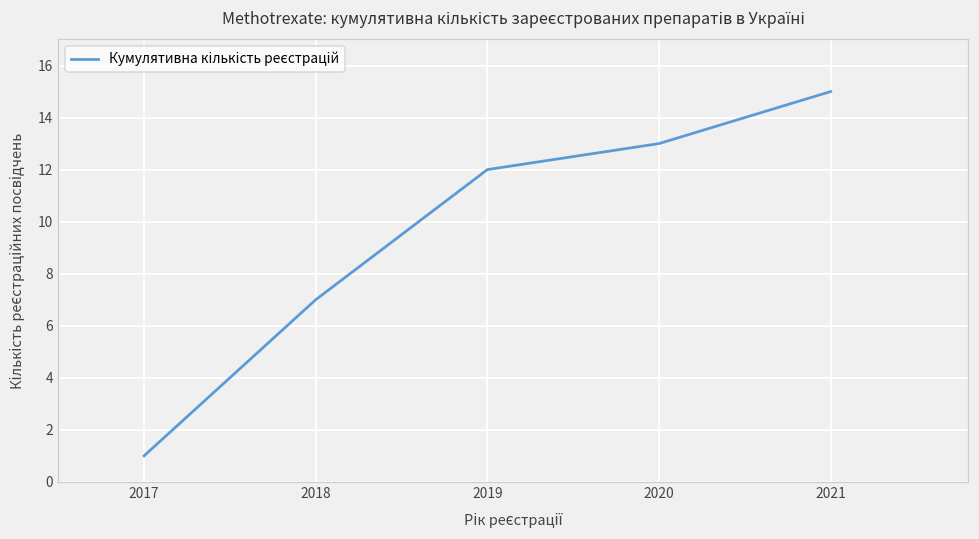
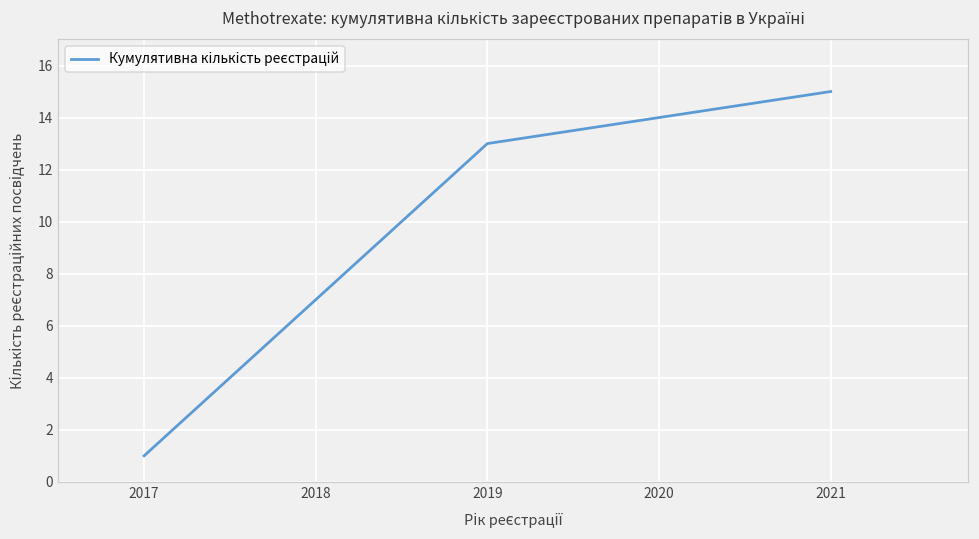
  {
    "2017": 1,
    "2018": 7,
-   "2019": 12,
-   "2020": 13,
+   "2019": 13,
+   "2020": 14,
    "2021": 15
  }
